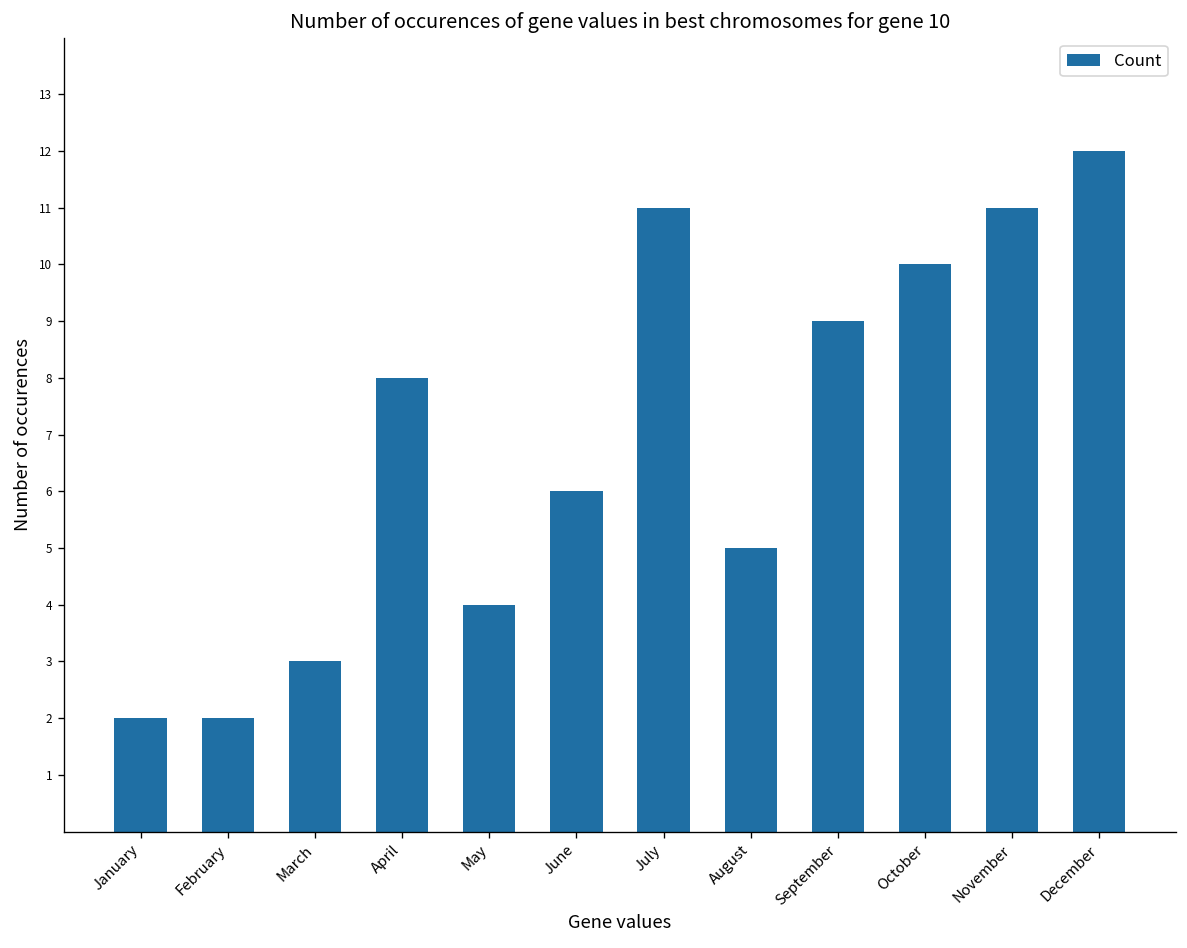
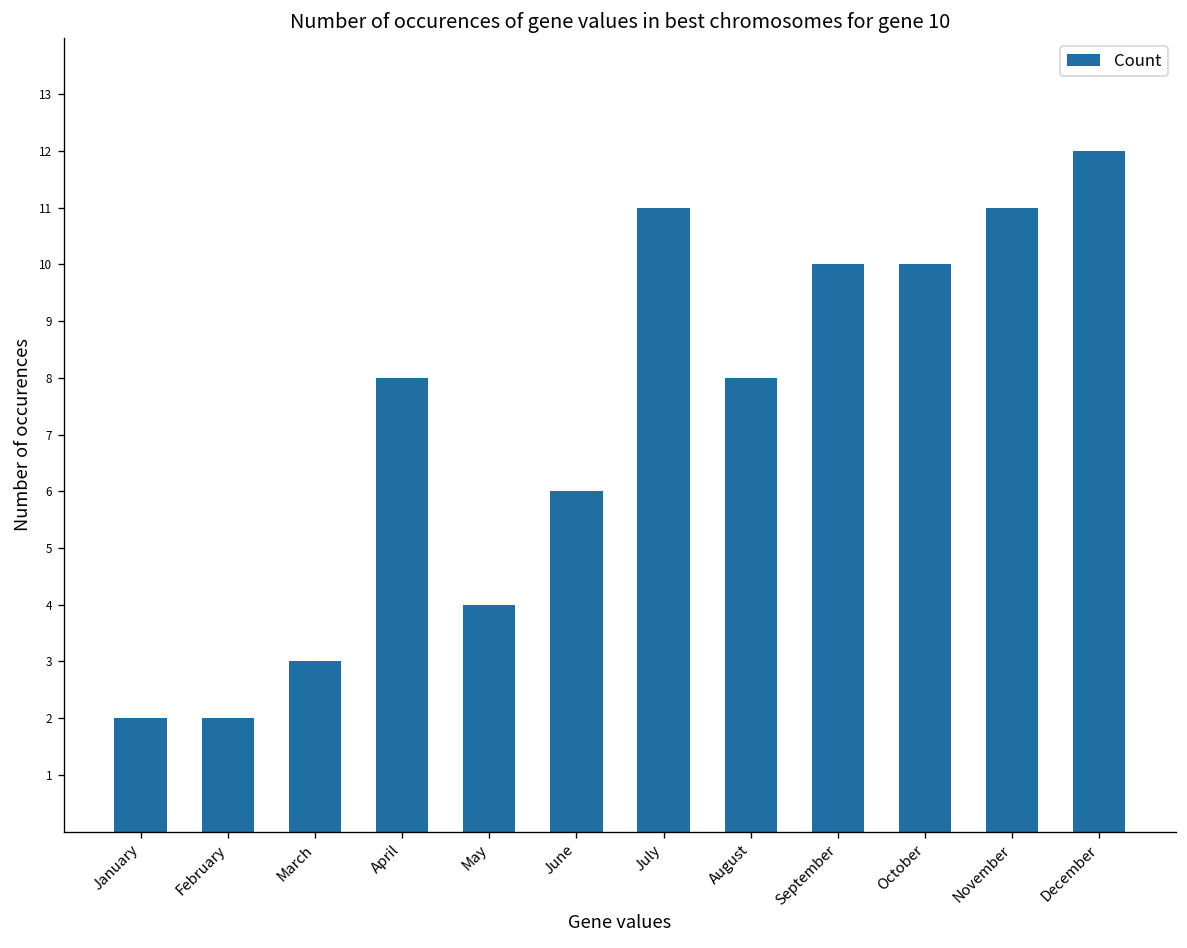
  {
    "January": 2,
    "February": 2,
    "March": 3,
    "April": 8,
    "May": 4,
    "June": 6,
    "July": 11,
-   "August": 5,
-   "September": 9,
+   "August": 8,
+   "September": 10,
    "October": 10,
    "November": 11,
    "December": 12
  }
